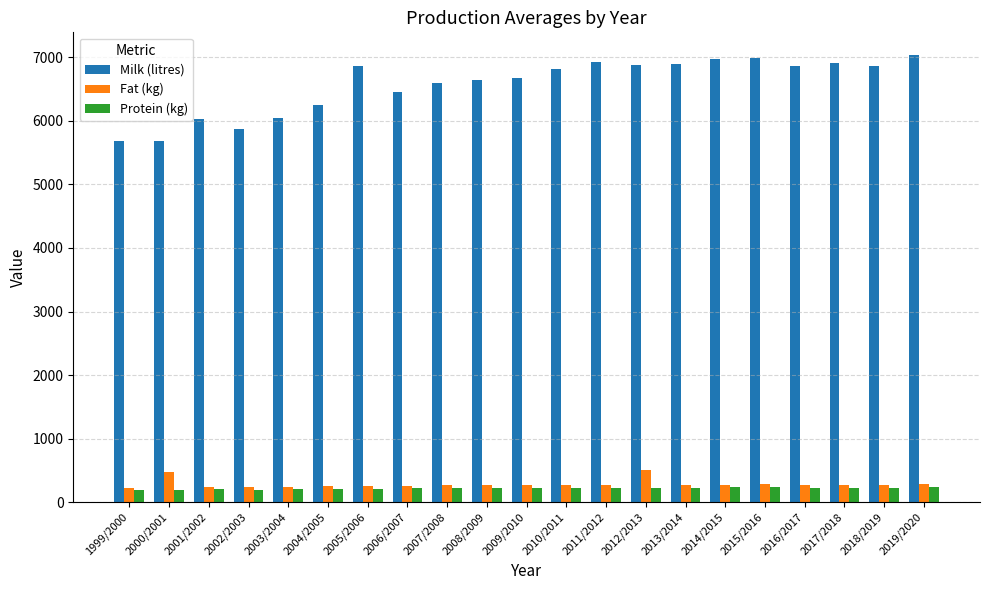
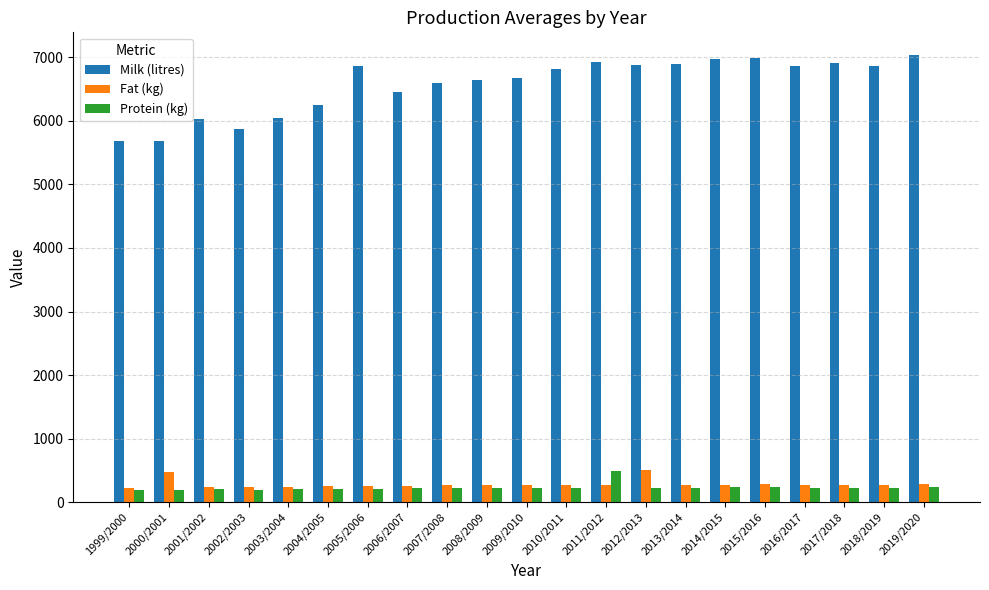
  {
    "Milk (litres)": {
      "1999/2000": 5700,
      "2000/2001": 5700,
      "2001/2002": 6000,
      "2002/2003": 5900,
      "2003/2004": 6000,
      "2004/2005": 6300,
      "2005/2006": 6900,
      "2006/2007": 6500,
      "2007/2008": 6600,
      "2008/2009": 6600,
      "2009/2010": 6700,
      "2010/2011": 6800,
      "2011/2012": 6900,
      "2012/2013": 6900,
      "2013/2014": 6900,
      "2014/2015": 7000,
      "2015/2016": 7000,
      "2016/2017": 6900,
      "2017/2018": 6900,
      "2018/2019": 6900,
      "2019/2020": 7000
    },
    "Fat (kg)": {
      "1999/2000": 200,
      "2000/2001": 500,
      "2001/2002": 200,
      "2002/2003": 200,
      "2003/2004": 200,
      "2004/2005": 300,
      "2005/2006": 300,
      "2006/2007": 300,
      "2007/2008": 300,
      "2008/2009": 300,
      "2009/2010": 300,
      "2010/2011": 300,
      "2011/2012": 300,
      "2012/2013": 500,
      "2013/2014": 300,
      "2014/2015": 300,
      "2015/2016": 300,
      "2016/2017": 300,
      "2017/2018": 300,
      "2018/2019": 300,
      "2019/2020": 300
    },
    "Protein (kg)": {
      "1999/2000": 200,
      "2000/2001": 200,
      "2001/2002": 200,
      "2002/2003": 200,
      "2003/2004": 200,
      "2004/2005": 200,
      "2005/2006": 200,
      "2006/2007": 200,
      "2007/2008": 200,
      "2008/2009": 200,
      "2009/2010": 200,
      "2010/2011": 200,
-     "2011/2012": 200,
+     "2011/2012": 500,
      "2012/2013": 200,
      "2013/2014": 200,
      "2014/2015": 200,
      "2015/2016": 200,
      "2016/2017": 200,
      "2017/2018": 200,
      "2018/2019": 200,
      "2019/2020": 200
    }
  }
